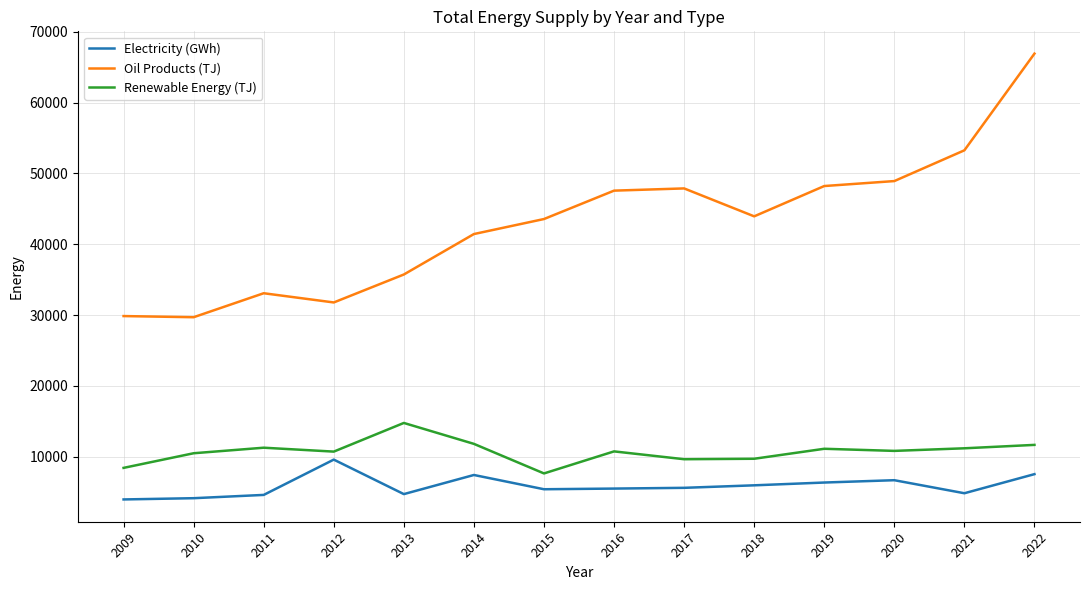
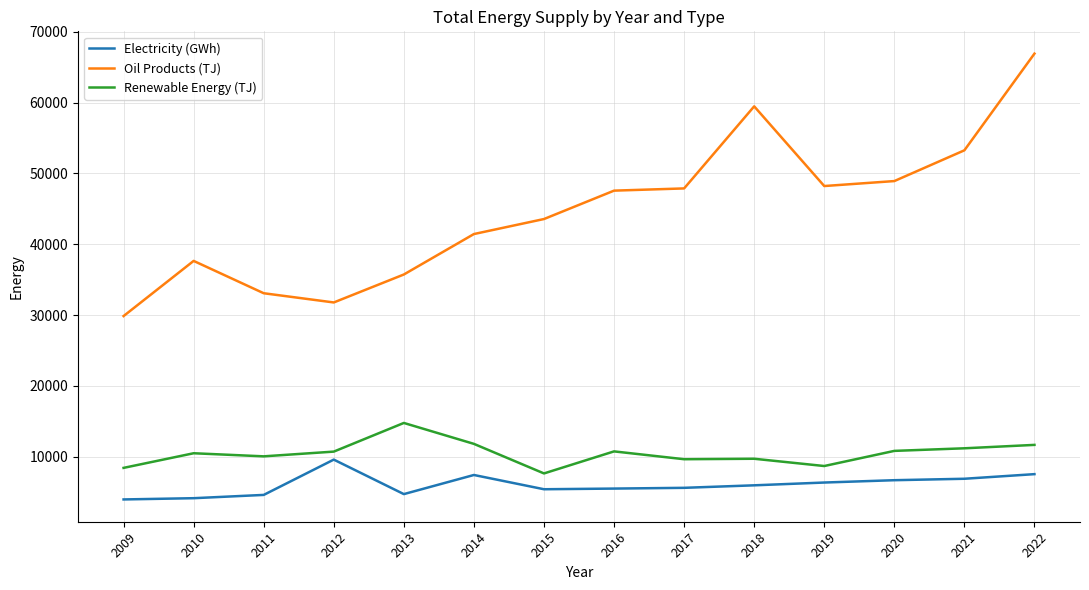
  {
    "Electricity (GWh)": {
      "2009": 4000,
      "2010": 4000,
      "2011": 5000,
      "2012": 10000,
      "2013": 5000,
      "2014": 7000,
      "2015": 5000,
      "2016": 6000,
      "2017": 6000,
      "2018": 6000,
      "2019": 6000,
      "2020": 7000,
-     "2021": 5000,
+     "2021": 7000,
      "2022": 8000
    },
    "Oil Products (TJ)": {
      "2009": 30000,
-     "2010": 30000,
+     "2010": 38000,
      "2011": 33000,
      "2012": 32000,
      "2013": 36000,
      "2014": 41000,
      "2015": 44000,
      "2016": 48000,
      "2017": 48000,
-     "2018": 44000,
+     "2018": 59000,
      "2019": 48000,
      "2020": 49000,
      "2021": 53000,
      "2022": 67000
    },
    "Renewable Energy (TJ)": {
      "2009": 8000,
      "2010": 11000,
-     "2011": 11000,
+     "2011": 10000,
      "2012": 11000,
      "2013": 15000,
      "2014": 12000,
      "2015": 8000,
      "2016": 11000,
      "2017": 10000,
      "2018": 10000,
-     "2019": 11000,
+     "2019": 9000,
      "2020": 11000,
      "2021": 11000,
      "2022": 12000
    }
  }
